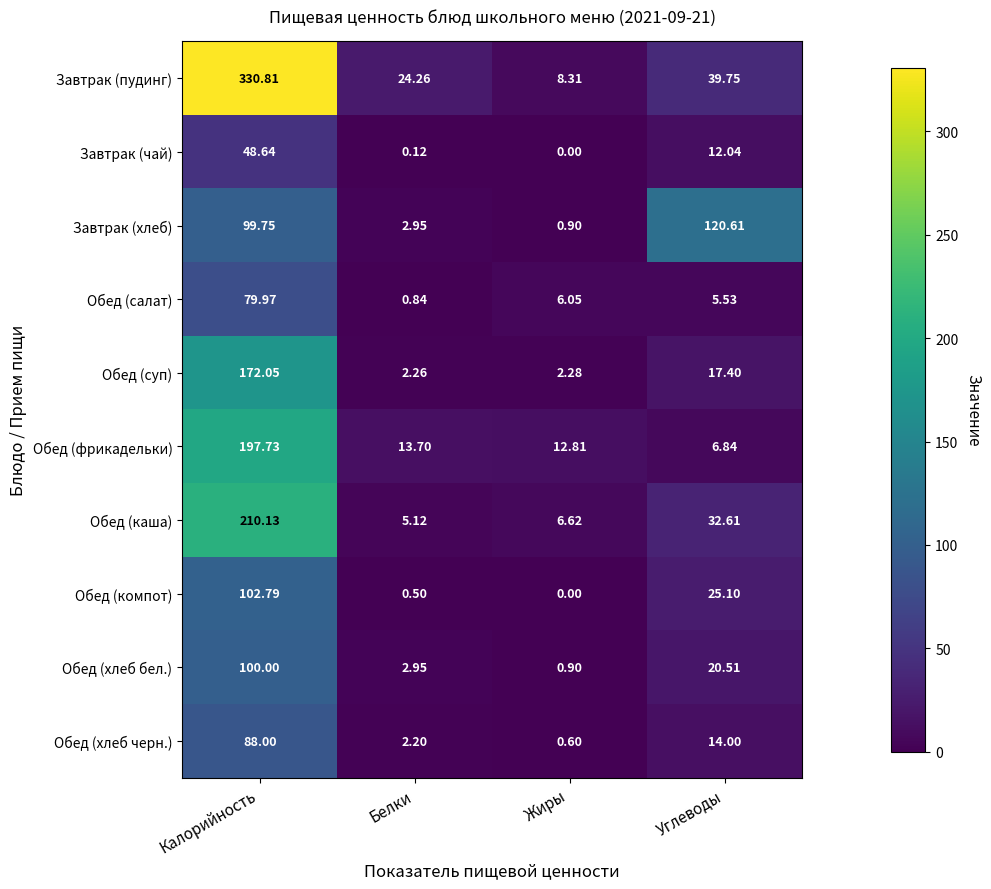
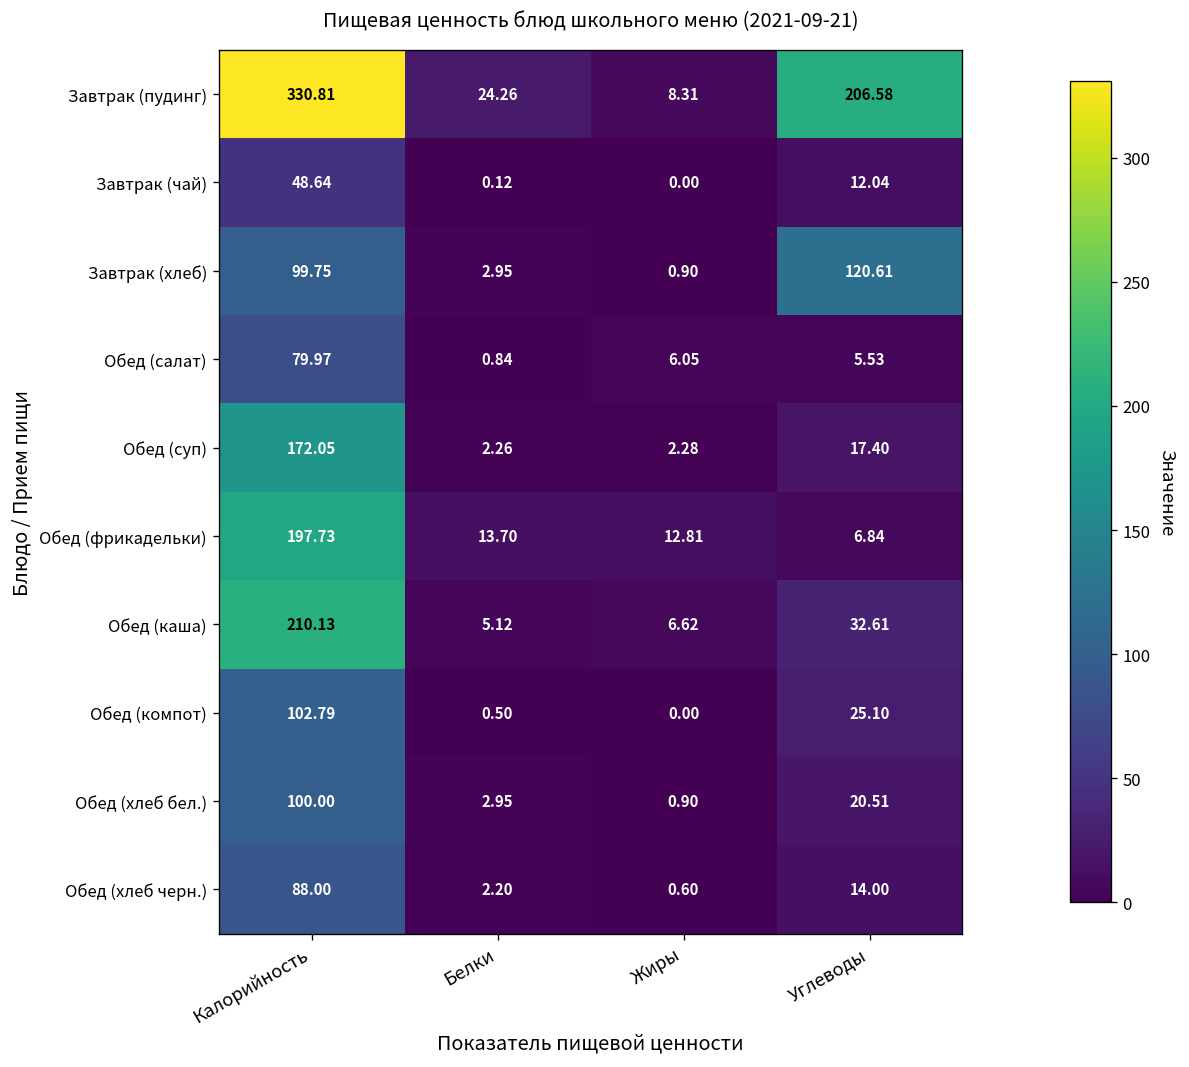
  {
    "Завтрак (пудинг)": {
      "Калорийность": 330.81,
      "Белки": 24.26,
      "Жиры": 8.31,
-     "Углеводы": 39.75
+     "Углеводы": 206.58
    },
    "Завтрак (чай)": {
      "Калорийность": 48.64,
      "Белки": 0.12,
      "Жиры": 0.00,
      "Углеводы": 12.04
    },
    "Завтрак (хлеб)": {
      "Калорийность": 99.75,
      "Белки": 2.95,
      "Жиры": 0.90,
      "Углеводы": 120.61
    },
    "Обед (салат)": {
      "Калорийность": 79.97,
      "Белки": 0.84,
      "Жиры": 6.05,
      "Углеводы": 5.53
    },
    "Обед (суп)": {
      "Калорийность": 172.05,
      "Белки": 2.26,
      "Жиры": 2.28,
      "Углеводы": 17.40
    },
    "Обед (фрикадельки)": {
      "Калорийность": 197.73,
      "Белки": 13.70,
      "Жиры": 12.81,
      "Углеводы": 6.84
    },
    "Обед (каша)": {
      "Калорийность": 210.13,
      "Белки": 5.12,
      "Жиры": 6.62,
      "Углеводы": 32.61
    },
    "Обед (компот)": {
      "Калорийность": 102.79,
      "Белки": 0.50,
      "Жиры": 0.00,
      "Углеводы": 25.10
    },
    "Обед (хлеб бел.)": {
      "Калорийность": 100.00,
      "Белки": 2.95,
      "Жиры": 0.90,
      "Углеводы": 20.51
    },
    "Обед (хлеб черн.)": {
      "Калорийность": 88.00,
      "Белки": 2.20,
      "Жиры": 0.60,
      "Углеводы": 14.00
    }
  }
